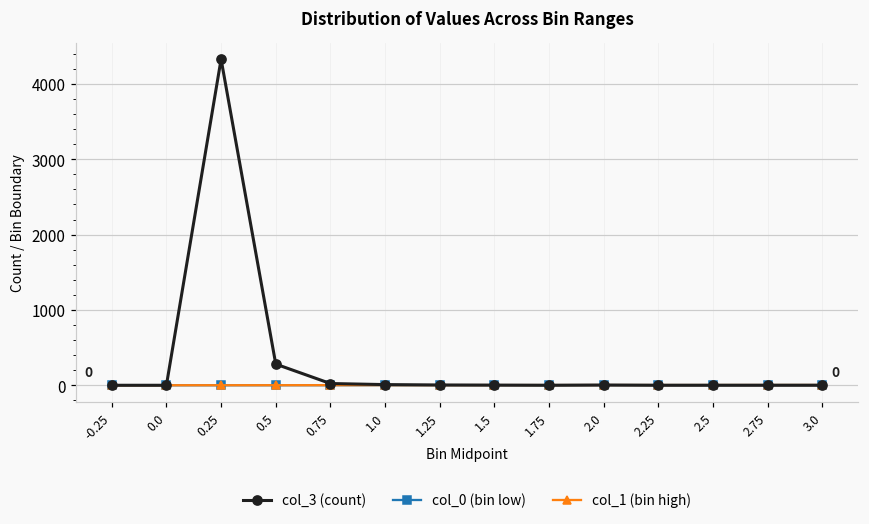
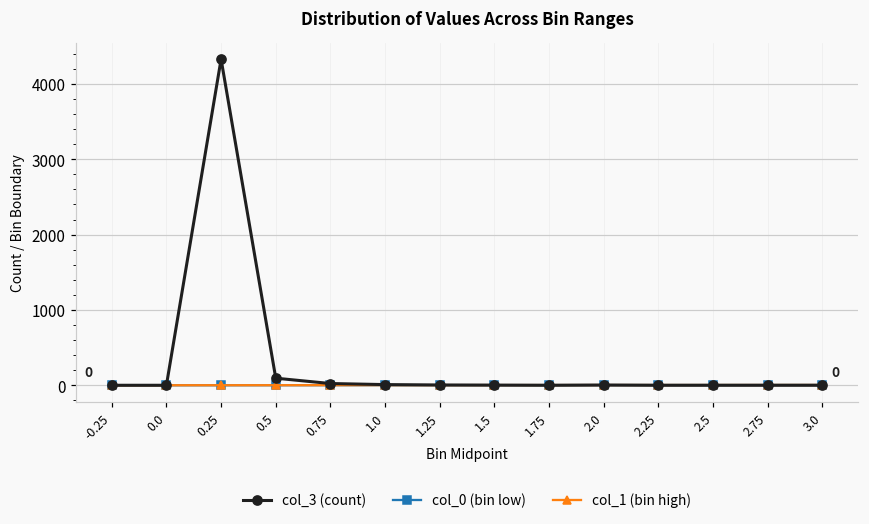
  {
    "col_3 (count)": {
      "0.25": 4300,
-     "0.5": 300
+     "0.5": 100
    },
    "col_1 (bin high)": {
      "0.25": 0,
      "0.5": 0
    }
  }
